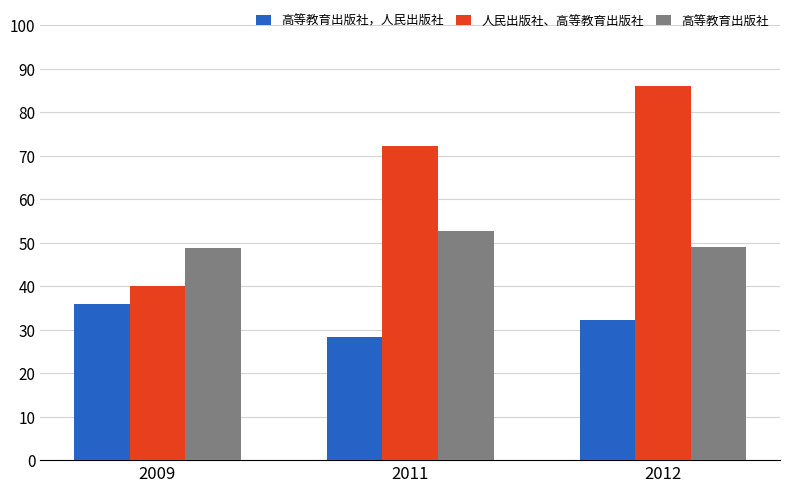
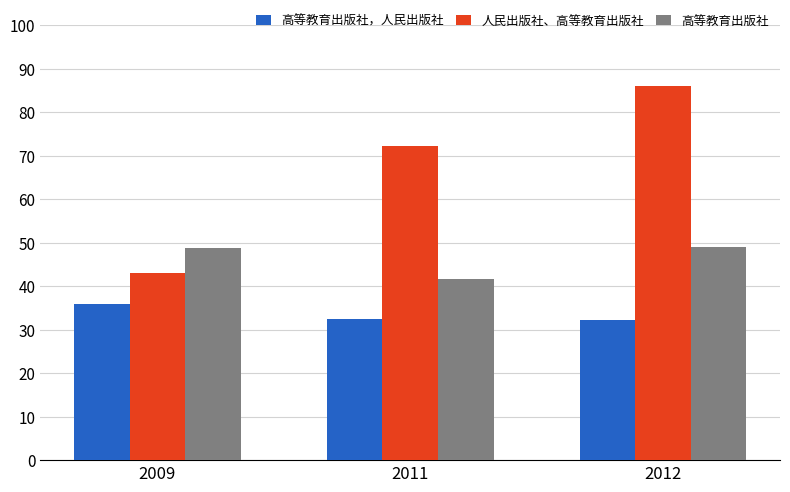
  {
    "高等教育出版社，人民出版社": {
      "2009": 36,
-     "2011": 28,
+     "2011": 33,
      "2012": 32
    },
    "人民出版社、高等教育出版社": {
-     "2009": 40,
+     "2009": 43,
      "2011": 72,
      "2012": 86
    },
    "高等教育出版社": {
      "2009": 49,
-     "2011": 53,
+     "2011": 42,
      "2012": 49
    }
  }
